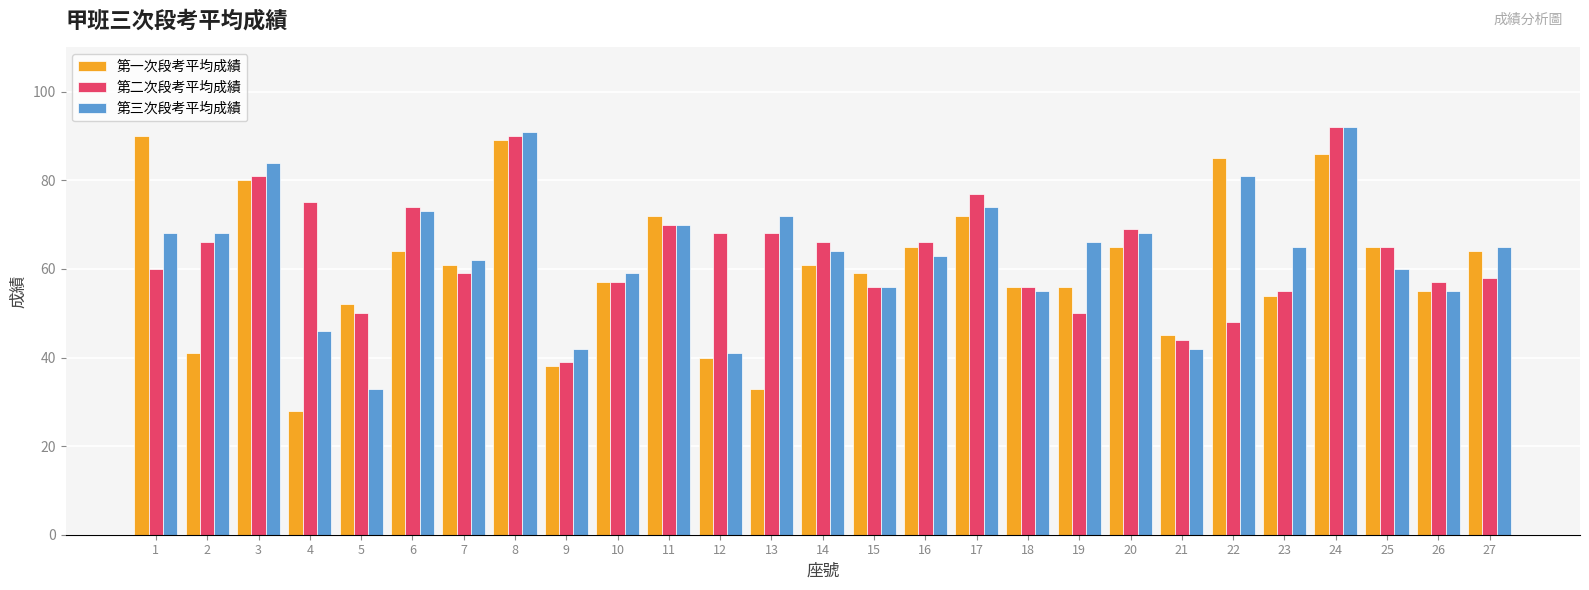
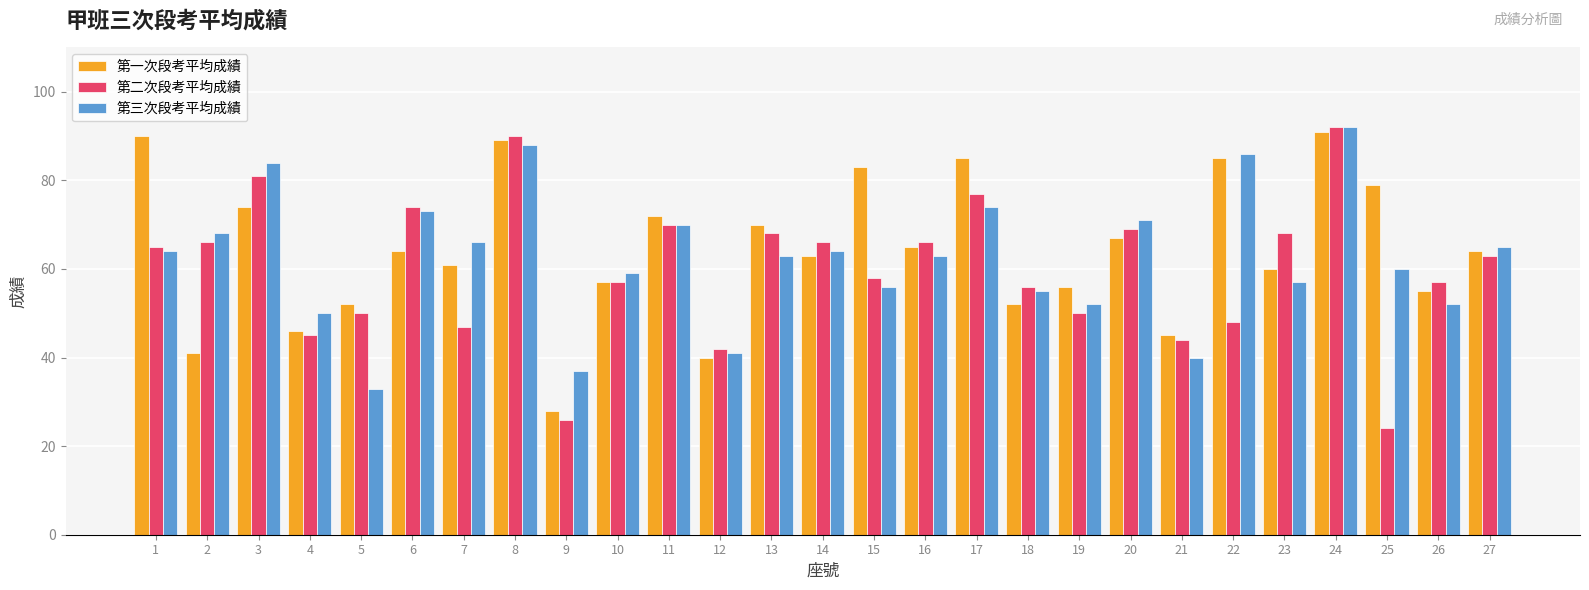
  {
    "第一次段考平均成績": {
      "1": 90,
      "2": 41,
-     "3": 80,
-     "4": 28,
+     "3": 74,
+     "4": 46,
      "5": 52,
      "6": 64,
      "7": 61,
      "8": 89,
-     "9": 38,
+     "9": 28,
      "10": 57,
      "11": 72,
      "12": 40,
-     "13": 33,
-     "14": 61,
-     "15": 59,
+     "13": 70,
+     "14": 63,
+     "15": 83,
      "16": 65,
-     "17": 72,
-     "18": 56,
+     "17": 85,
+     "18": 52,
      "19": 56,
-     "20": 65,
+     "20": 67,
      "21": 45,
      "22": 85,
-     "23": 54,
-     "24": 86,
-     "25": 65,
+     "23": 60,
+     "24": 91,
+     "25": 79,
      "26": 55,
      "27": 64
    },
    "第二次段考平均成績": {
-     "1": 60,
+     "1": 65,
      "2": 66,
      "3": 81,
-     "4": 75,
+     "4": 45,
      "5": 50,
      "6": 74,
-     "7": 59,
+     "7": 47,
      "8": 90,
-     "9": 39,
+     "9": 26,
      "10": 57,
      "11": 70,
-     "12": 68,
+     "12": 42,
      "13": 68,
      "14": 66,
-     "15": 56,
+     "15": 58,
      "16": 66,
      "17": 77,
      "18": 56,
      "19": 50,
      "20": 69,
      "21": 44,
      "22": 48,
-     "23": 55,
+     "23": 68,
      "24": 92,
-     "25": 65,
+     "25": 24,
      "26": 57,
-     "27": 58
+     "27": 63
    },
    "第三次段考平均成績": {
-     "1": 68,
+     "1": 64,
      "2": 68,
      "3": 84,
-     "4": 46,
+     "4": 50,
      "5": 33,
      "6": 73,
-     "7": 62,
-     "8": 91,
-     "9": 42,
+     "7": 66,
+     "8": 88,
+     "9": 37,
      "10": 59,
      "11": 70,
      "12": 41,
-     "13": 72,
+     "13": 63,
      "14": 64,
      "15": 56,
      "16": 63,
      "17": 74,
      "18": 55,
-     "19": 66,
-     "20": 68,
-     "21": 42,
-     "22": 81,
-     "23": 65,
+     "19": 52,
+     "20": 71,
+     "21": 40,
+     "22": 86,
+     "23": 57,
      "24": 92,
      "25": 60,
-     "26": 55,
+     "26": 52,
      "27": 65
    }
  }
